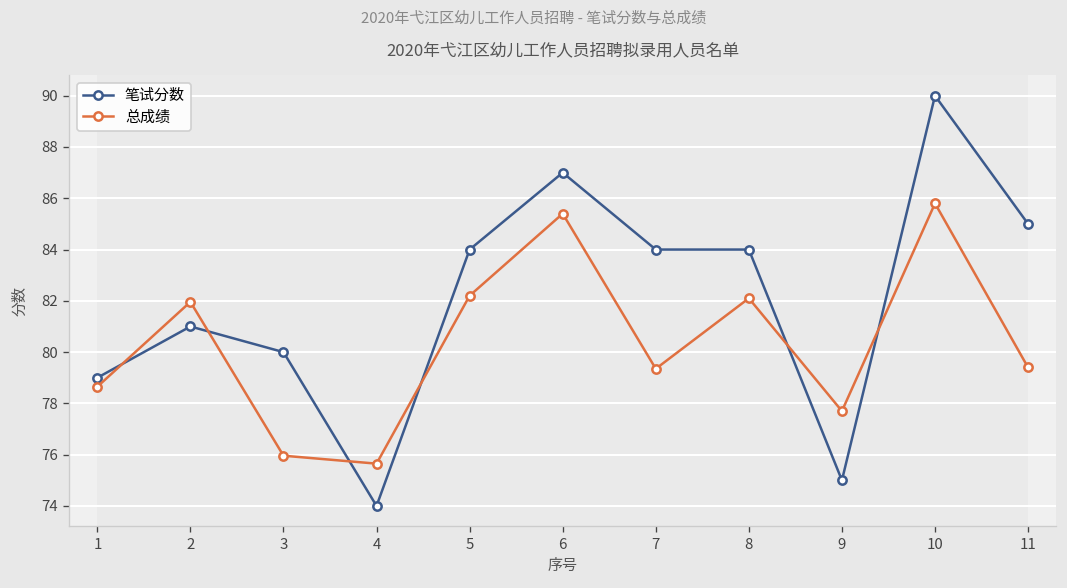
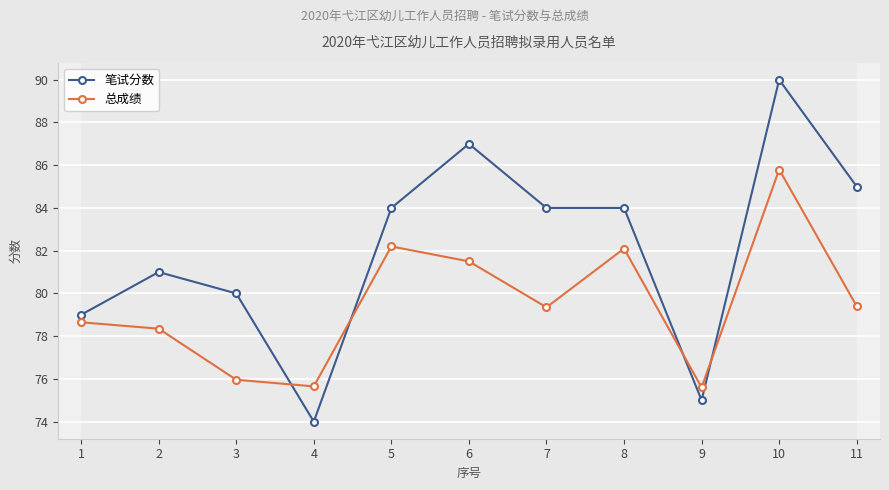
  {
    "笔试分数": {
      "1": 79.0,
      "2": 81.0,
      "3": 80.0,
      "4": 74.0,
      "5": 84.0,
      "6": 87.0,
      "7": 84.0,
      "8": 84.0,
      "9": 75.0,
      "10": 90.0,
      "11": 85.0
    },
    "总成绩": {
      "1": 78.7,
-     "2": 82.0,
+     "2": 78.4,
      "3": 76.0,
      "4": 75.7,
      "5": 82.2,
-     "6": 85.4,
+     "6": 81.5,
      "7": 79.4,
      "8": 82.1,
-     "9": 77.7,
+     "9": 75.6,
      "10": 85.8,
      "11": 79.4
    }
  }
